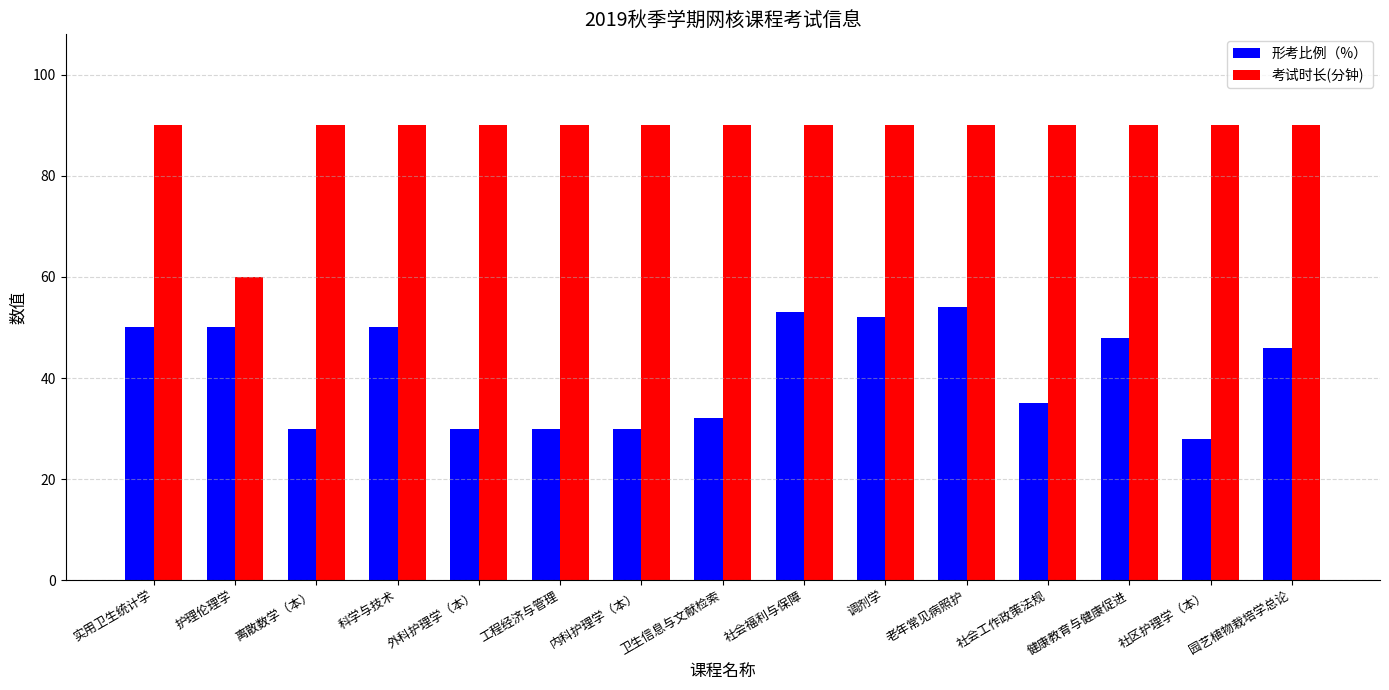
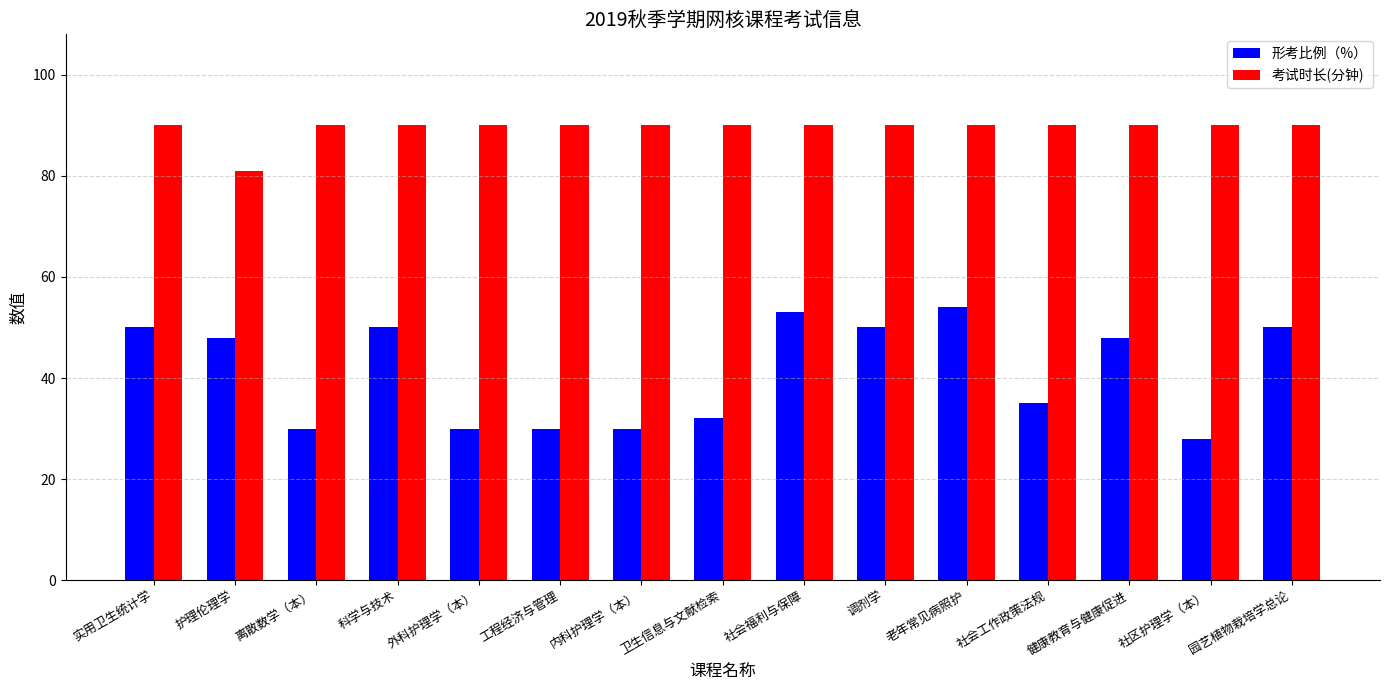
  {
    "形考比例（%）": {
      "实用卫生统计学": 50,
-     "护理伦理学": 50,
+     "护理伦理学": 48,
      "离散数学（本）": 30,
      "科学与技术": 50,
      "外科护理学（本）": 30,
      "工程经济与管理": 30,
      "内科护理学（本）": 30,
      "卫生信息与文献检索": 32,
      "社会福利与保障": 53,
-     "调剂学": 52,
+     "调剂学": 50,
      "老年常见病照护": 54,
      "社会工作政策法规": 35,
      "健康教育与健康促进": 48,
      "社区护理学（本）": 28,
-     "园艺植物栽培学总论": 46
+     "园艺植物栽培学总论": 50
    },
    "考试时长(分钟)": {
      "实用卫生统计学": 90,
-     "护理伦理学": 60,
+     "护理伦理学": 81,
      "离散数学（本）": 90,
      "科学与技术": 90,
      "外科护理学（本）": 90,
      "工程经济与管理": 90,
      "内科护理学（本）": 90,
      "卫生信息与文献检索": 90,
      "社会福利与保障": 90,
      "调剂学": 90,
      "老年常见病照护": 90,
      "社会工作政策法规": 90,
      "健康教育与健康促进": 90,
      "社区护理学（本）": 90,
      "园艺植物栽培学总论": 90
    }
  }
